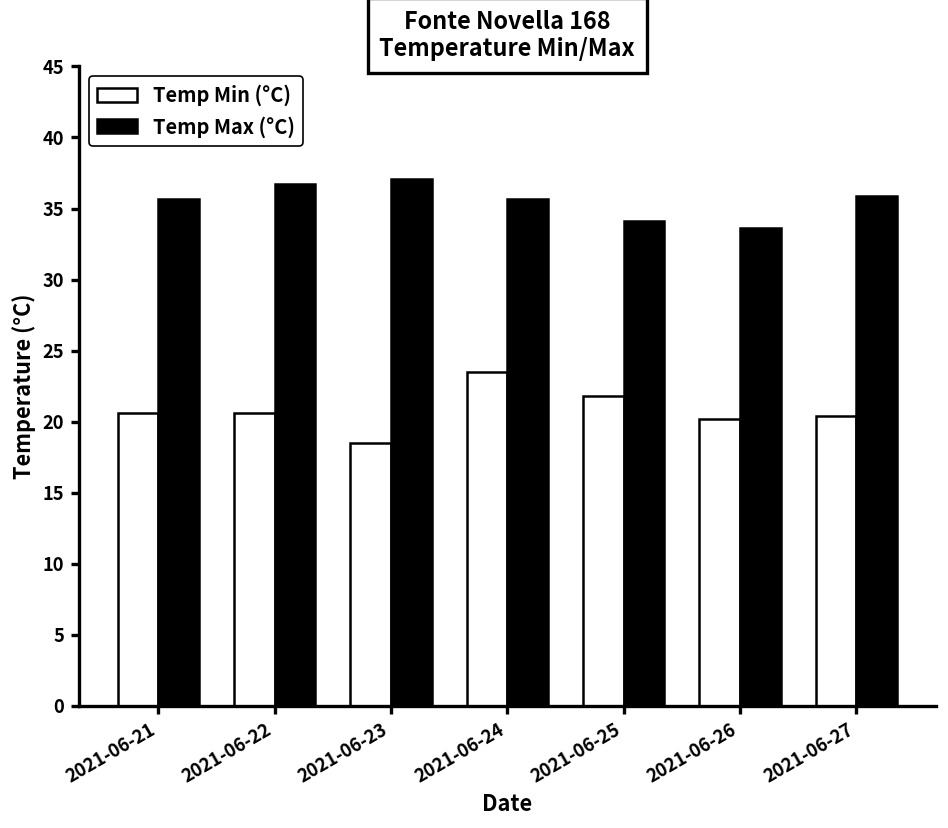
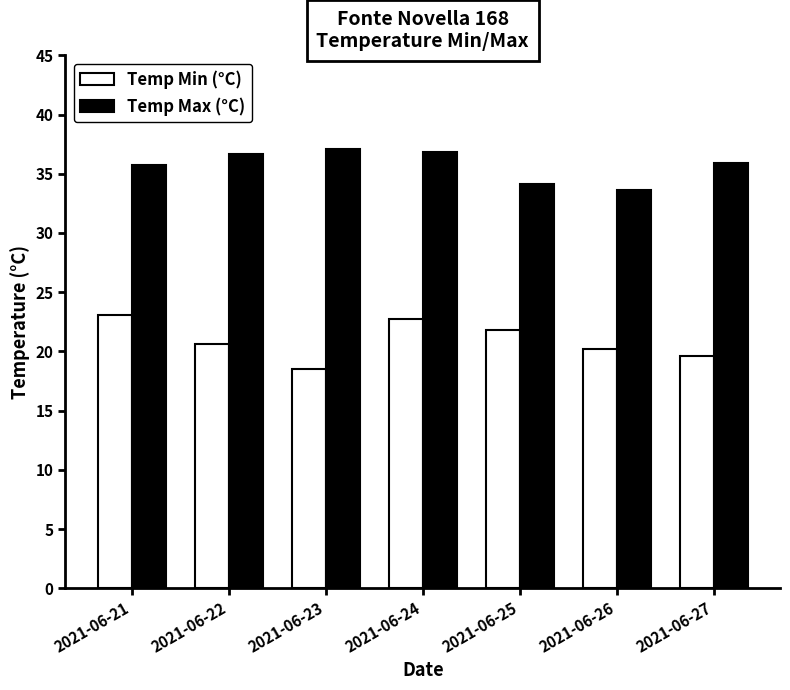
  {
    "Temp Min (°C)": {
-     "2021-06-21": 20.6,
+     "2021-06-21": 23.1,
      "2021-06-22": 20.6,
      "2021-06-23": 18.5,
-     "2021-06-24": 23.5,
+     "2021-06-24": 22.7,
      "2021-06-25": 21.8,
      "2021-06-26": 20.2,
-     "2021-06-27": 20.4
+     "2021-06-27": 19.6
    },
    "Temp Max (°C)": {
      "2021-06-21": 35.7,
      "2021-06-22": 36.7,
      "2021-06-23": 37.1,
-     "2021-06-24": 35.7,
+     "2021-06-24": 36.8,
      "2021-06-25": 34.1,
      "2021-06-26": 33.6,
      "2021-06-27": 35.9
    }
  }
